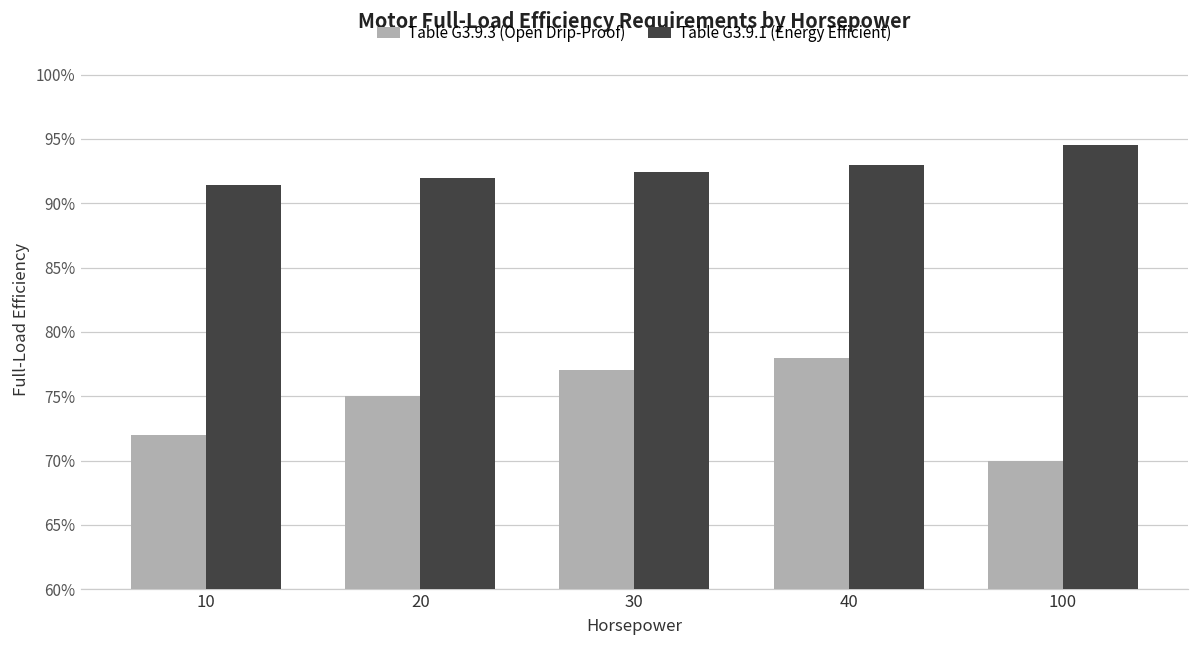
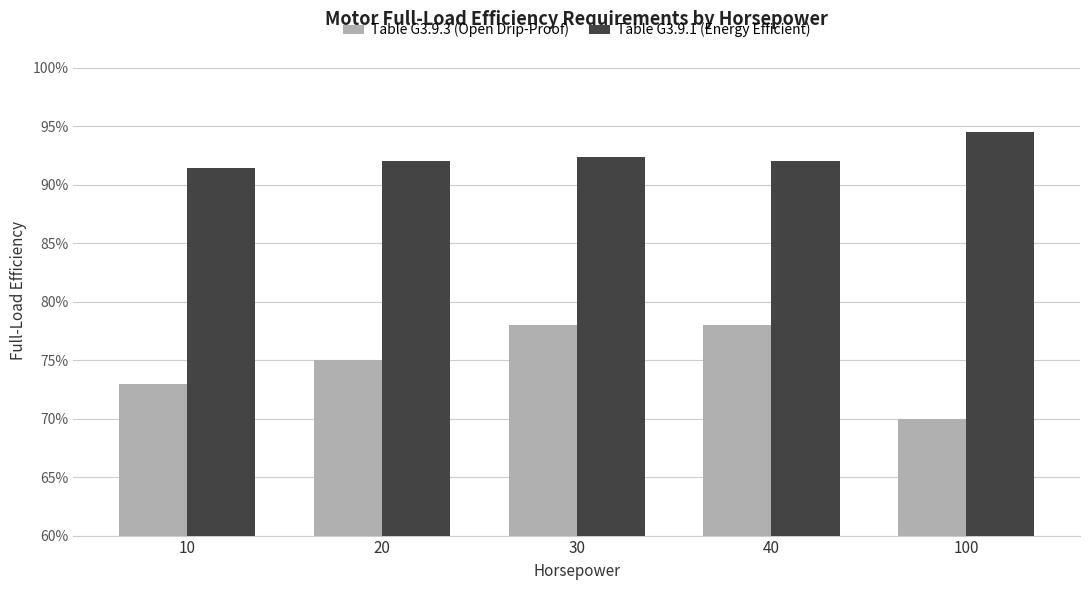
  {
    "Table G3.9.3 (Open Drip-Proof)": {
-     "10": "72.0%",
+     "10": "73.0%",
      "20": "75.0%",
-     "30": "77.0%",
+     "30": "78.0%",
      "40": "78.0%",
      "100": "70.0%"
    },
    "Table G3.9.1 (Energy Efficient)": {
      "10": "91.4%",
      "20": "92.0%",
      "30": "92.4%",
-     "40": "93.0%",
+     "40": "92.0%",
      "100": "94.5%"
    }
  }
